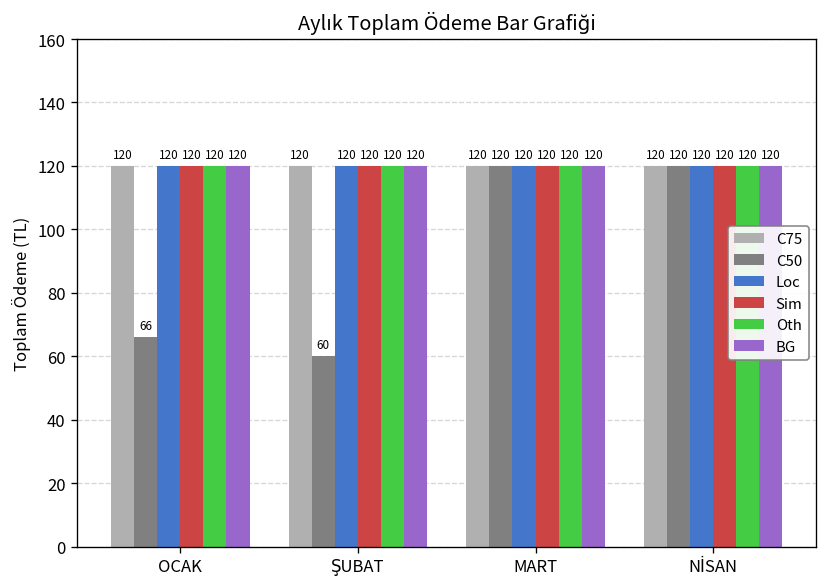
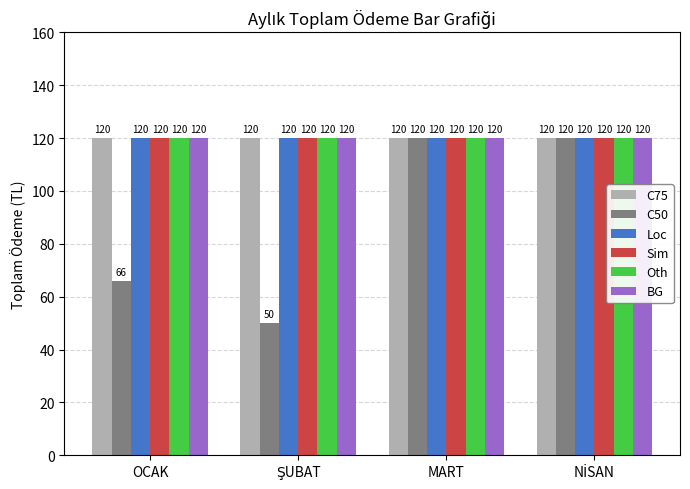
  {
    "C75": {
      "OCAK": 120,
      "ŞUBAT": 120,
      "MART": 120,
      "NİSAN": 120
    },
    "C50": {
      "OCAK": 66,
-     "ŞUBAT": 60,
+     "ŞUBAT": 50,
      "MART": 120,
      "NİSAN": 120
    },
    "Loc": {
      "OCAK": 120,
      "ŞUBAT": 120,
      "MART": 120,
      "NİSAN": 120
    },
    "Sim": {
      "OCAK": 120,
      "ŞUBAT": 120,
      "MART": 120,
      "NİSAN": 120
    },
    "Oth": {
      "OCAK": 120,
      "ŞUBAT": 120,
      "MART": 120,
      "NİSAN": 120
    },
    "BG": {
      "OCAK": 120,
      "ŞUBAT": 120,
      "MART": 120,
      "NİSAN": 120
    }
  }
